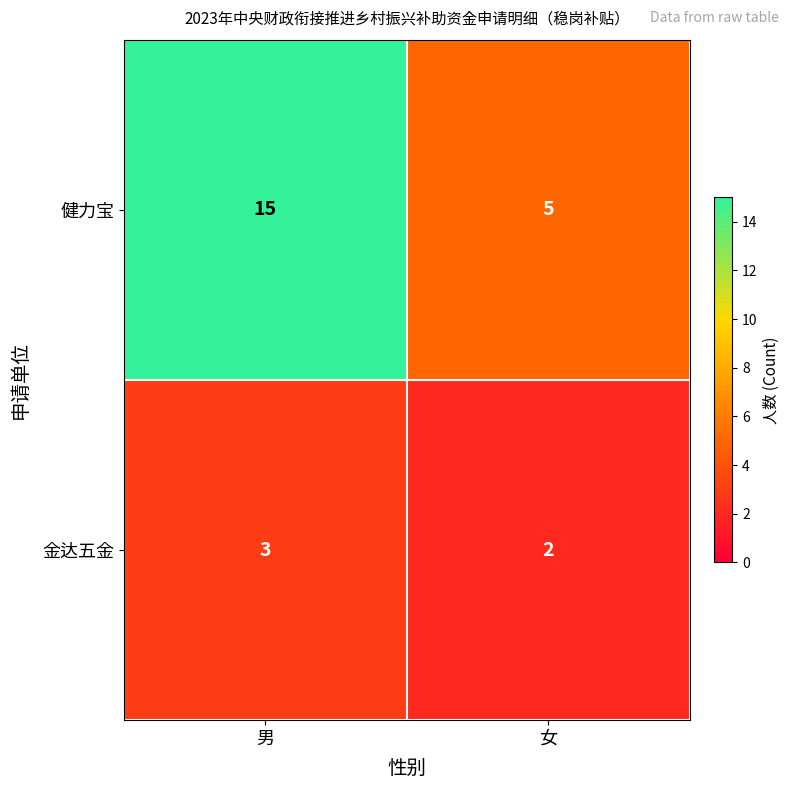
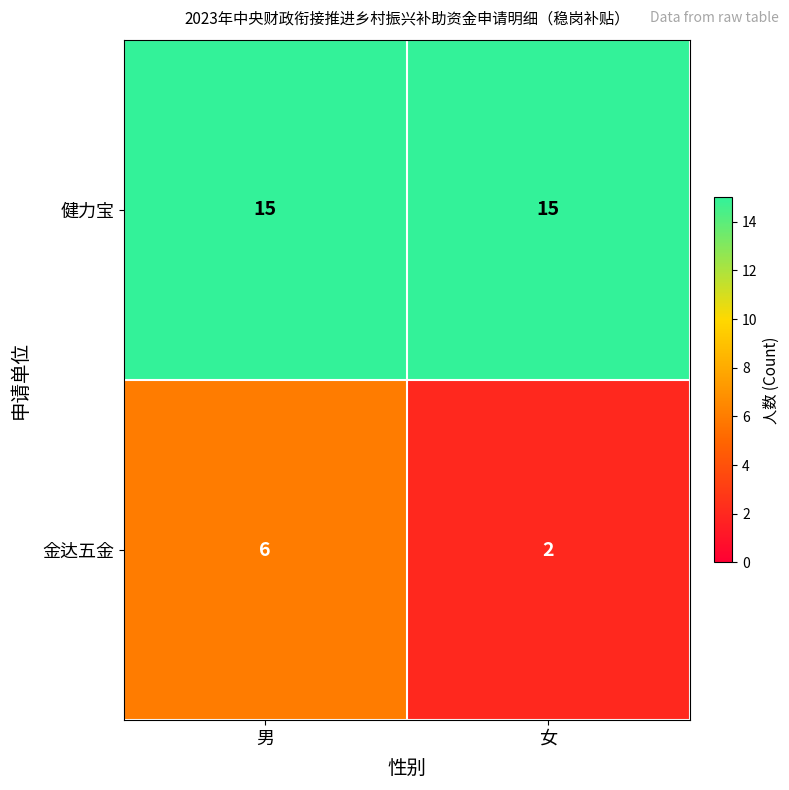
  {
    "健力宝": {
      "男": 15,
-     "女": 5
+     "女": 15
    },
    "金达五金": {
-     "男": 3,
+     "男": 6,
      "女": 2
    }
  }
